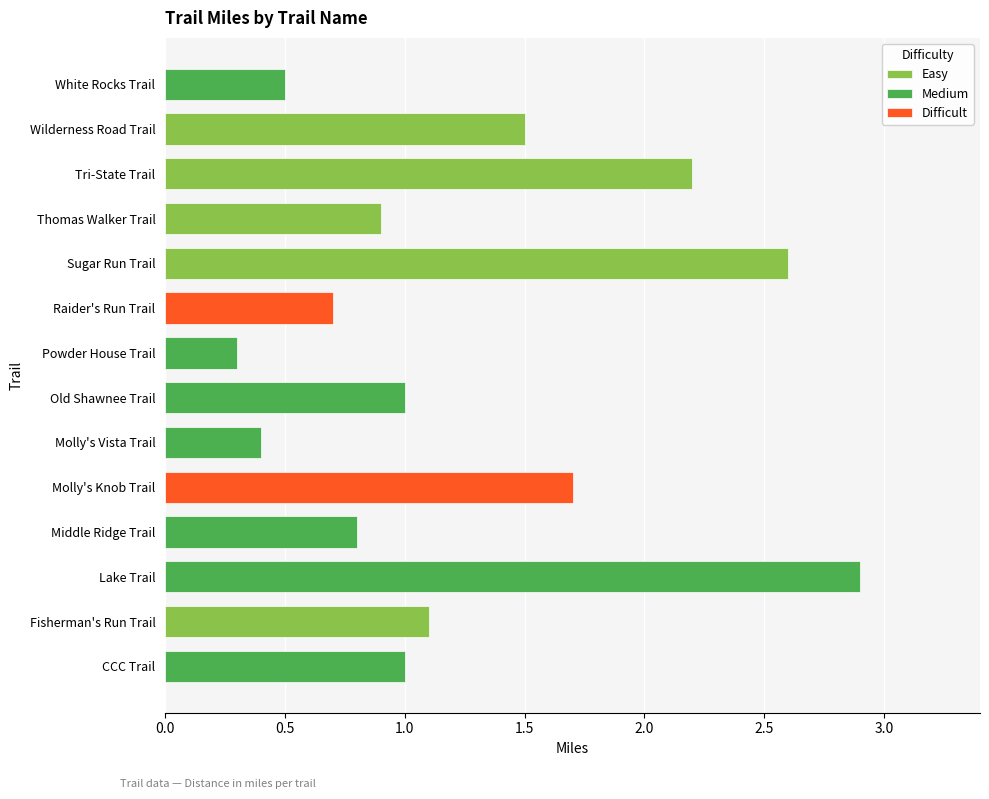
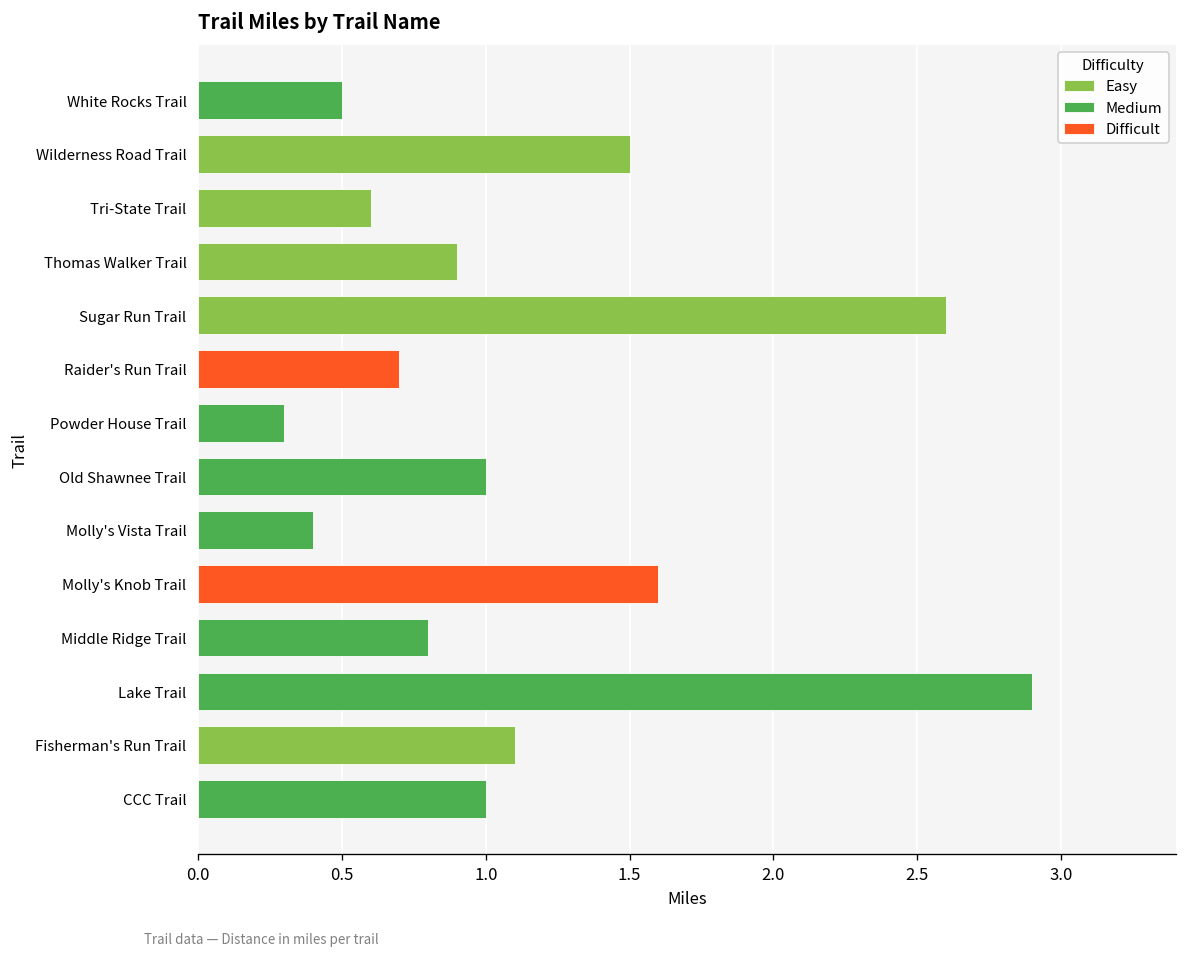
  {
    "Easy": {
      "Wilderness Road Trail": 1.5,
-     "Tri-State Trail": 2.2,
+     "Tri-State Trail": 0.6,
      "Thomas Walker Trail": 0.9,
      "Sugar Run Trail": 2.6,
      "Fisherman's Run Trail": 1.1
    },
    "Medium": {
      "White Rocks Trail": 0.5,
      "Powder House Trail": 0.3,
      "Old Shawnee Trail": 1.0,
      "Molly's Vista Trail": 0.4,
      "Middle Ridge Trail": 0.8,
      "Lake Trail": 2.9,
      "CCC Trail": 1.0
    },
    "Difficult": {
      "Raider's Run Trail": 0.7,
-     "Molly's Knob Trail": 1.7
+     "Molly's Knob Trail": 1.6
    }
  }
